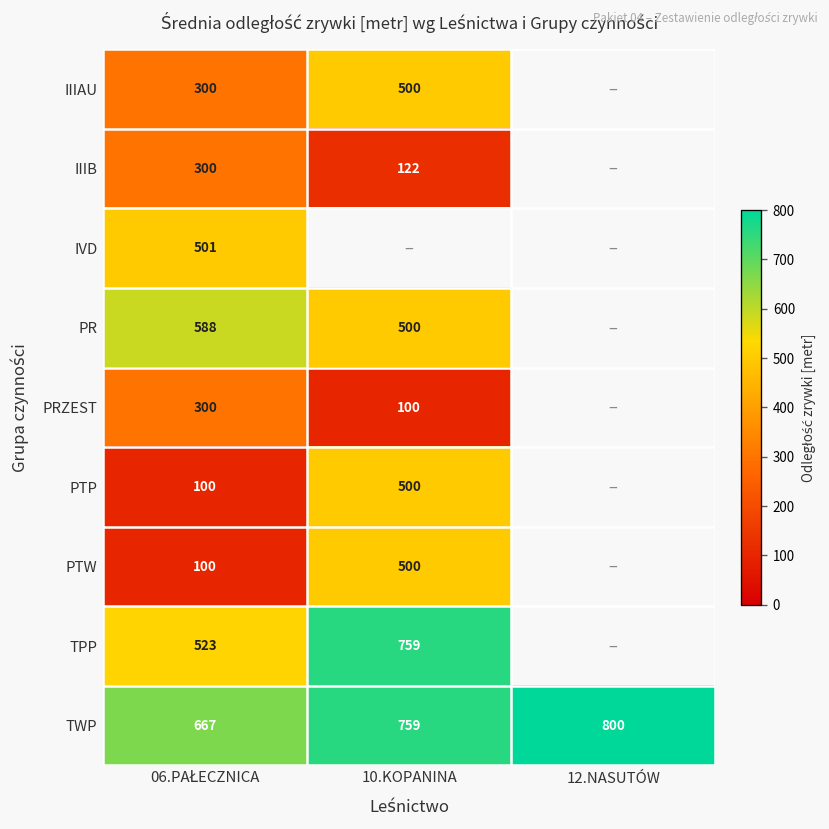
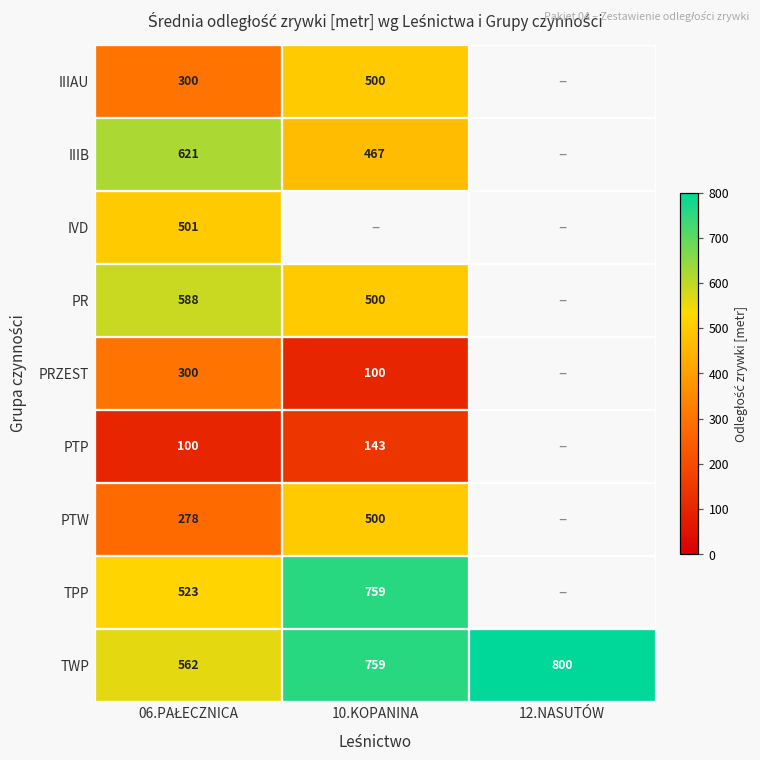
  {
    "IIIAU": {
      "06.PAŁECZNICA": 300,
      "10.KOPANINA": 500
    },
    "IIIB": {
-     "06.PAŁECZNICA": 300,
-     "10.KOPANINA": 122
+     "06.PAŁECZNICA": 621,
+     "10.KOPANINA": 467
    },
    "IVD": {
      "06.PAŁECZNICA": 501
    },
    "PR": {
      "06.PAŁECZNICA": 588,
      "10.KOPANINA": 500
    },
    "PRZEST": {
      "06.PAŁECZNICA": 300,
      "10.KOPANINA": 100
    },
    "PTP": {
      "06.PAŁECZNICA": 100,
-     "10.KOPANINA": 500
+     "10.KOPANINA": 143
    },
    "PTW": {
-     "06.PAŁECZNICA": 100,
+     "06.PAŁECZNICA": 278,
      "10.KOPANINA": 500
    },
    "TPP": {
      "06.PAŁECZNICA": 523,
      "10.KOPANINA": 759
    },
    "TWP": {
-     "06.PAŁECZNICA": 667,
+     "06.PAŁECZNICA": 562,
      "10.KOPANINA": 759,
      "12.NASUTÓW": 800
    }
  }
